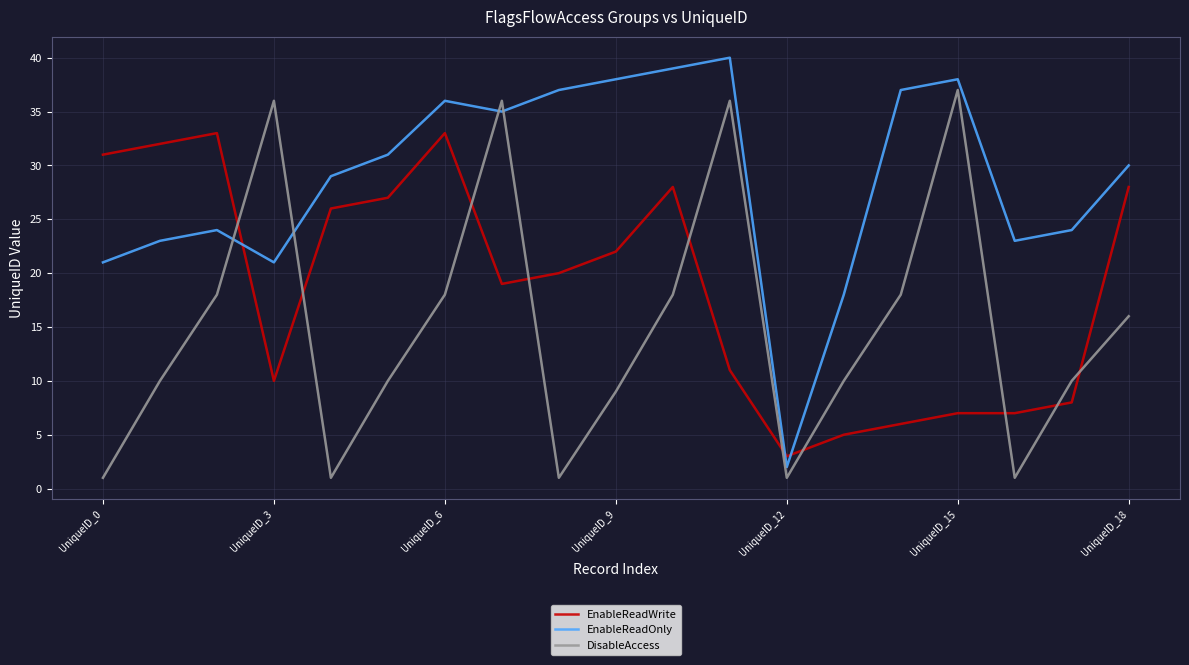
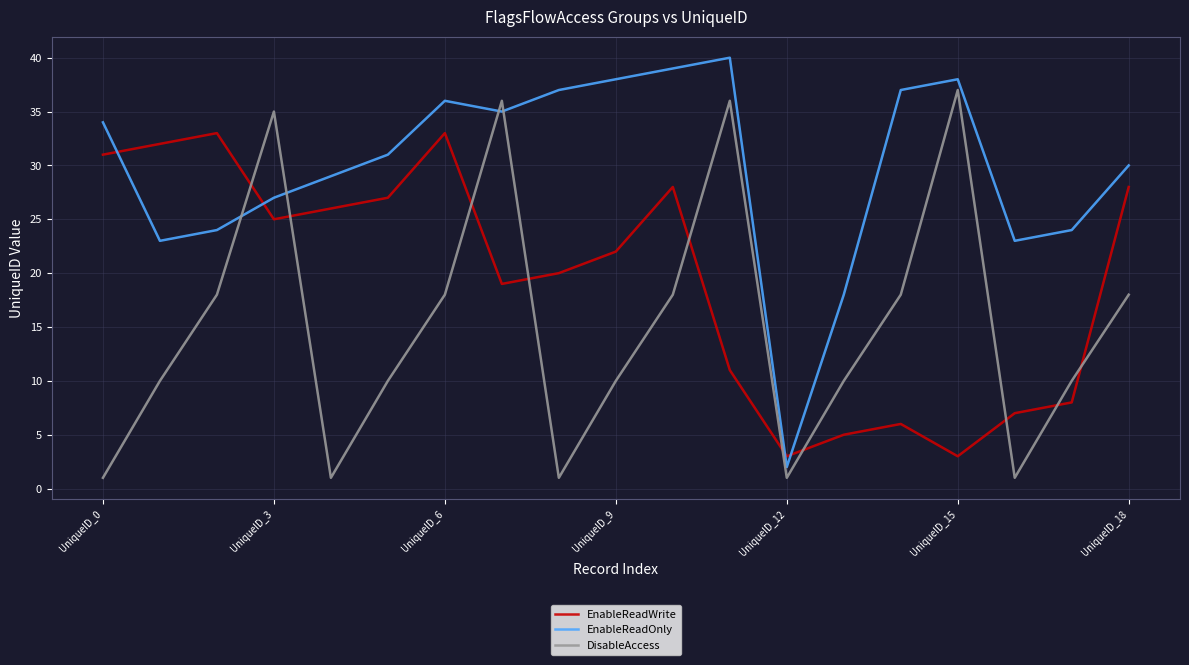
  {
    "EnableReadWrite": {
      "UniqueID_0": 31,
-     "UniqueID_3": 10,
+     "UniqueID_3": 25,
      "UniqueID_6": 33,
      "UniqueID_9": 22,
      "UniqueID_12": 3,
-     "UniqueID_15": 7,
+     "UniqueID_15": 3,
      "UniqueID_18": 28
    },
    "EnableReadOnly": {
-     "UniqueID_0": 21,
-     "UniqueID_3": 21,
+     "UniqueID_0": 34,
+     "UniqueID_3": 27,
      "UniqueID_6": 36,
      "UniqueID_9": 38,
      "UniqueID_12": 2,
      "UniqueID_15": 38,
      "UniqueID_18": 30
    },
    "DisableAccess": {
      "UniqueID_0": 1,
-     "UniqueID_3": 36,
+     "UniqueID_3": 35,
      "UniqueID_6": 18,
-     "UniqueID_9": 9,
+     "UniqueID_9": 10,
      "UniqueID_12": 1,
      "UniqueID_15": 37,
-     "UniqueID_18": 16
+     "UniqueID_18": 18
    }
  }
